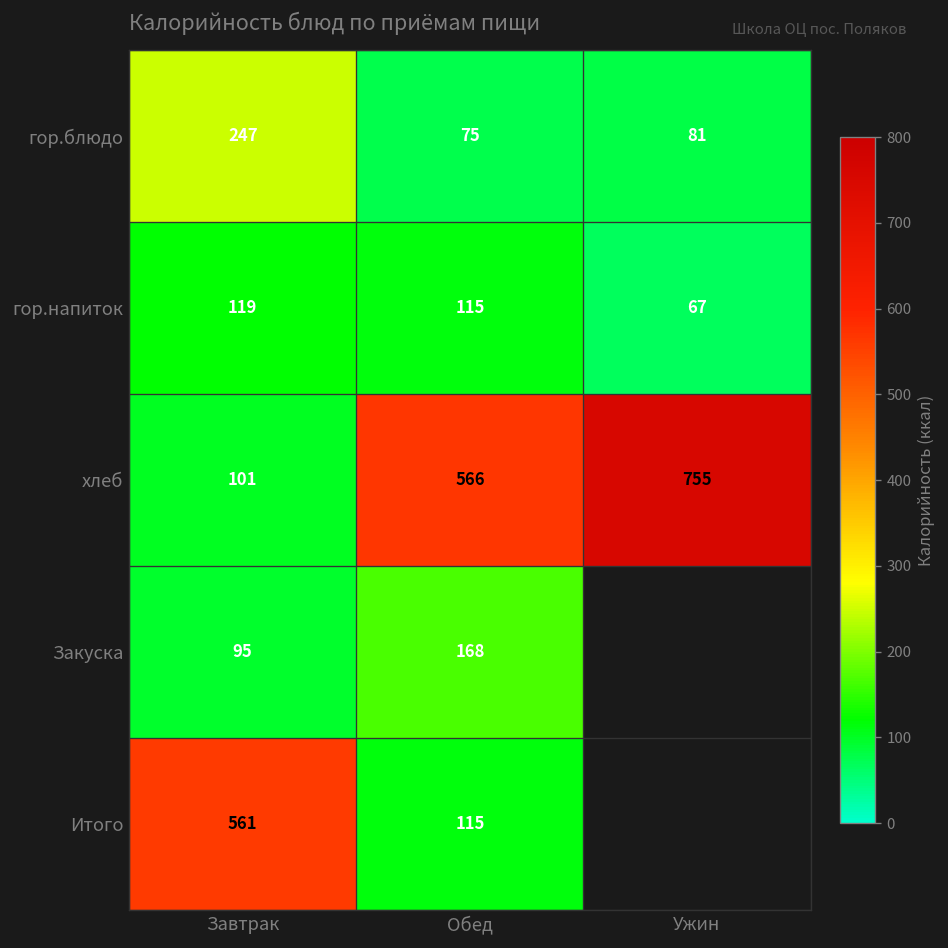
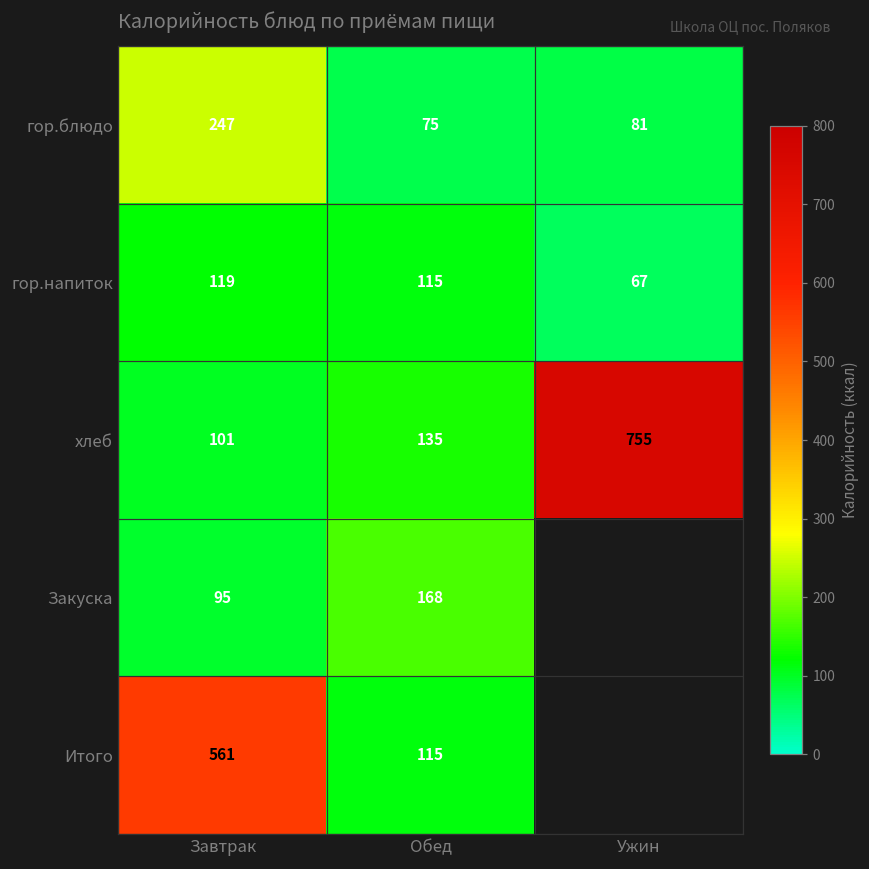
  {
    "гор.блюдо": {
      "Завтрак": 247,
      "Обед": 75,
      "Ужин": 81
    },
    "гор.напиток": {
      "Завтрак": 119,
      "Обед": 115,
      "Ужин": 67
    },
    "хлеб": {
      "Завтрак": 101,
-     "Обед": 566,
+     "Обед": 135,
      "Ужин": 755
    },
    "Закуска": {
      "Завтрак": 95,
      "Обед": 168
    },
    "Итого": {
      "Завтрак": 561,
      "Обед": 115
    }
  }
